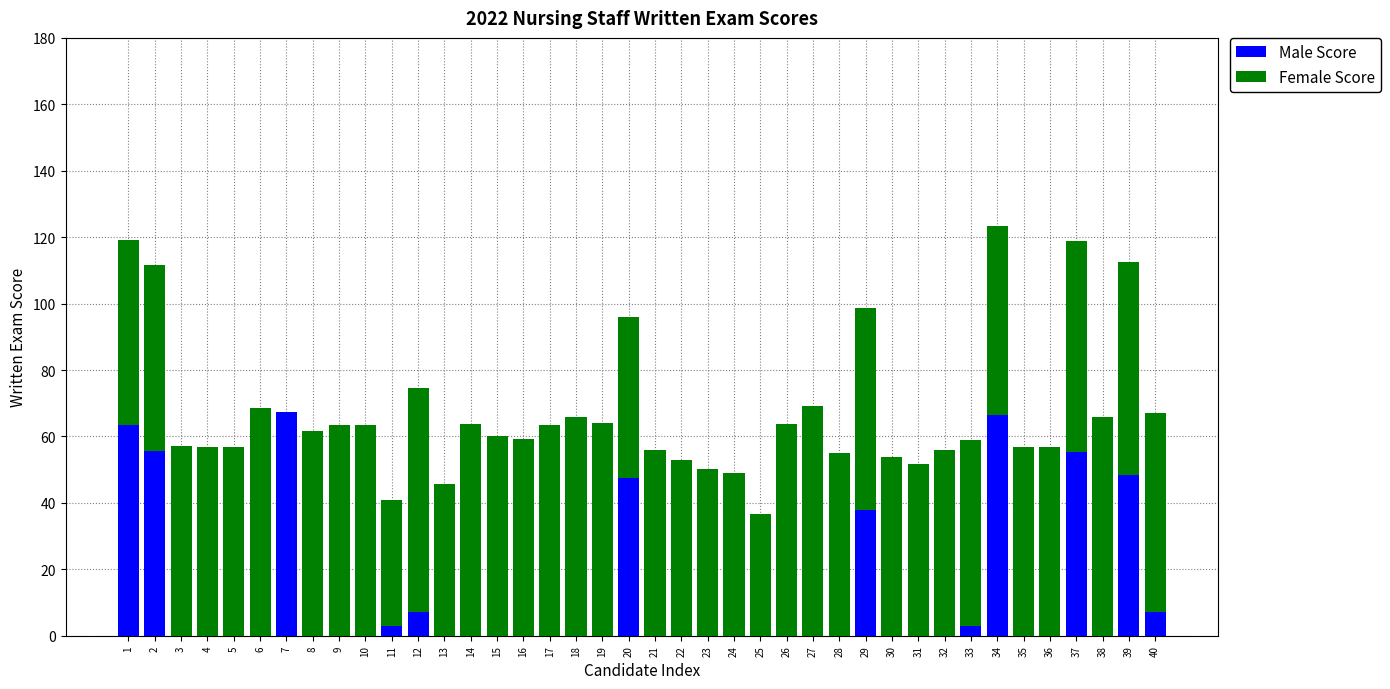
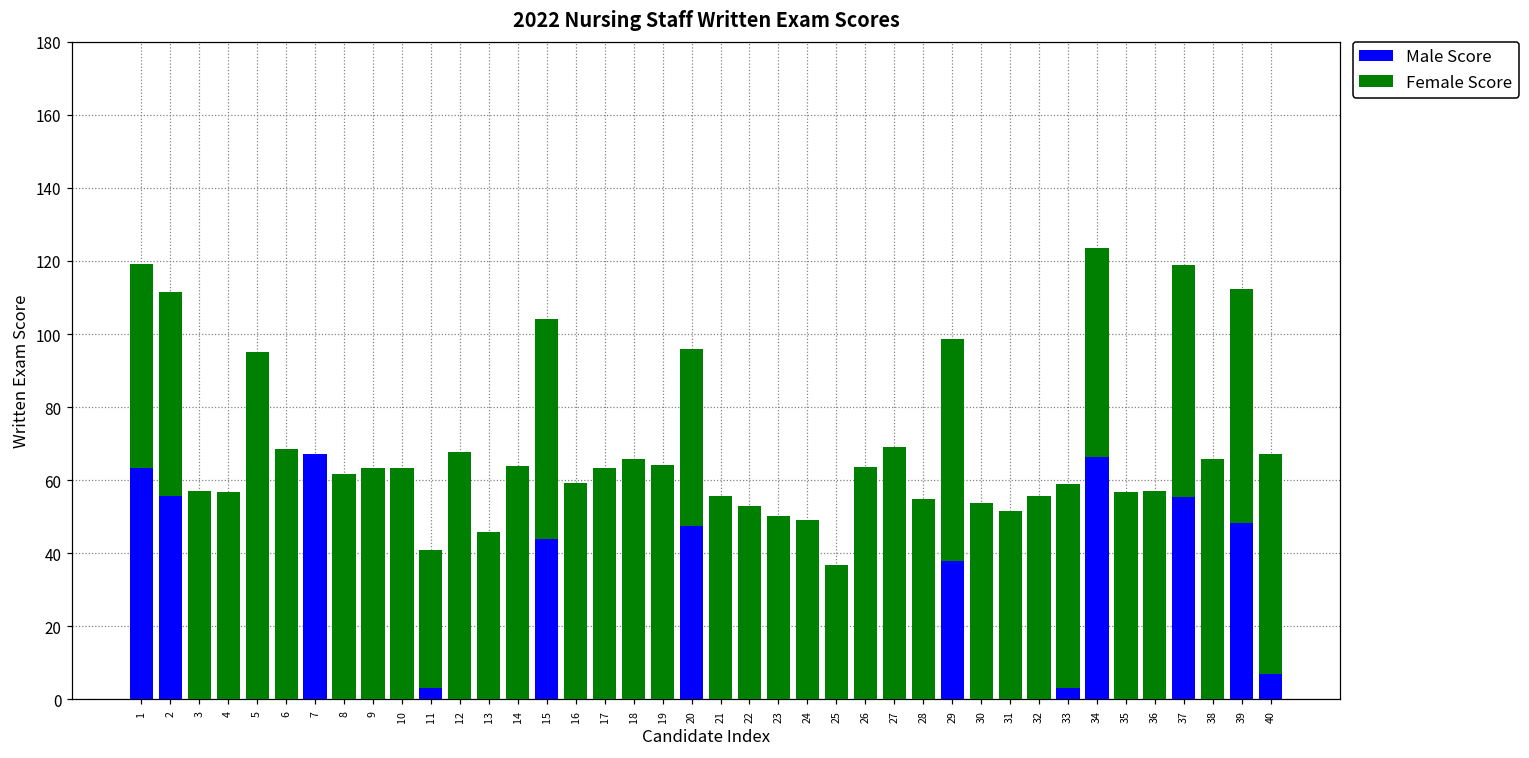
  {
    "Male Score": {
      "1": 63,
      "2": 56,
      "3": 0,
      "4": 0,
      "5": 0,
      "6": 0,
      "7": 67,
      "8": 0,
      "9": 0,
      "10": 0,
      "11": 3,
-     "12": 7,
+     "12": 0,
      "13": 0,
      "14": 0,
-     "15": 0,
+     "15": 44,
      "16": 0,
      "17": 0,
      "18": 0,
      "19": 0,
      "20": 48,
      "21": 0,
      "22": 0,
      "23": 0,
      "24": 0,
      "25": 0,
      "26": 0,
      "27": 0,
      "28": 0,
      "29": 38,
      "30": 0,
      "31": 0,
      "32": 0,
      "33": 3,
      "34": 66,
      "35": 0,
      "36": 0,
      "37": 55,
      "38": 0,
      "39": 48,
      "40": 7
    },
    "Female Score": {
      "1": 56,
      "2": 56,
      "3": 57,
      "4": 57,
-     "5": 57,
+     "5": 95,
      "6": 69,
      "7": 0,
      "8": 62,
      "9": 63,
      "10": 63,
      "11": 38,
      "12": 68,
      "13": 46,
      "14": 64,
      "15": 60,
      "16": 59,
      "17": 63,
      "18": 66,
      "19": 64,
      "20": 48,
      "21": 56,
      "22": 53,
      "23": 50,
      "24": 49,
      "25": 37,
      "26": 64,
      "27": 69,
      "28": 55,
      "29": 61,
      "30": 54,
      "31": 52,
      "32": 56,
      "33": 56,
      "34": 57,
      "35": 57,
      "36": 57,
      "37": 63,
      "38": 66,
      "39": 64,
      "40": 60
    }
  }
